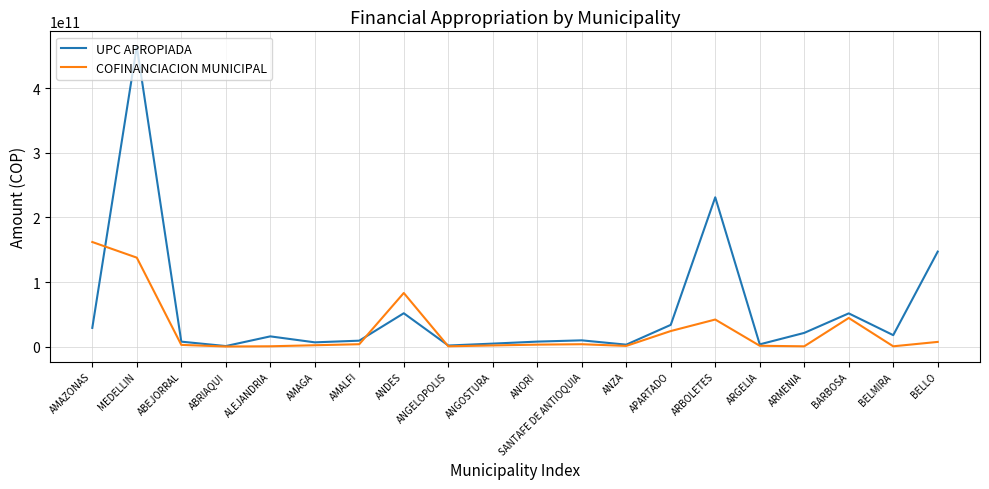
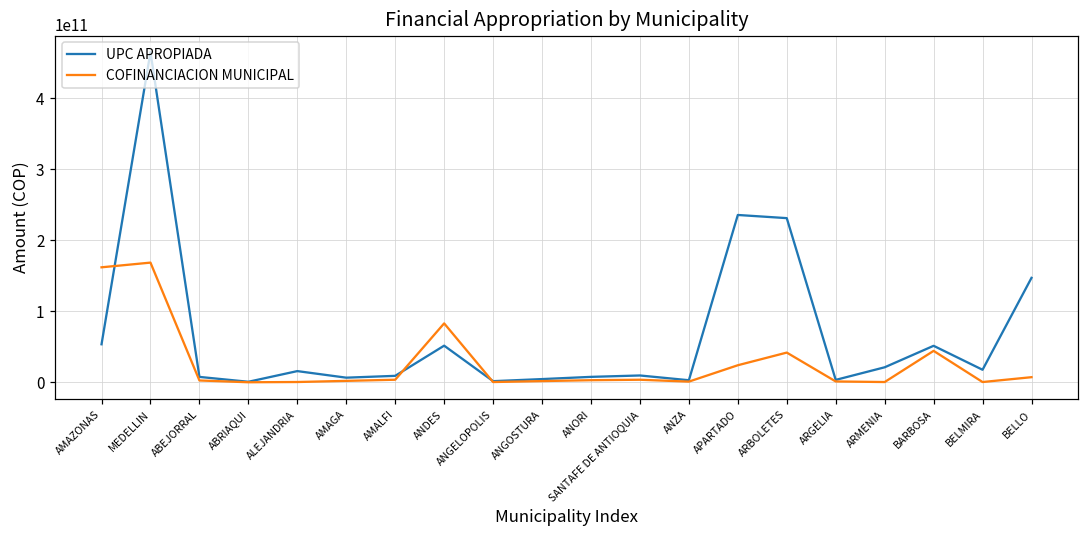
  {
    "UPC APROPIADA": {
-     "AMAZONAS": 30000000000,
+     "AMAZONAS": 50000000000,
      "ABEJORRAL": 10000000000,
      "ALEJANDRIA": 20000000000,
      "AMAGA": 10000000000,
      "AMALFI": 10000000000,
      "ANDES": 50000000000,
      "ANORI": 10000000000,
      "SANTAFE DE ANTIOQUIA": 10000000000,
-     "APARTADO": 30000000000,
+     "APARTADO": 240000000000,
      "ARBOLETES": 230000000000,
      "ARMENIA": 20000000000,
      "BARBOSA": 50000000000,
      "BELMIRA": 20000000000,
      "BELLO": 150000000000
    },
    "COFINANCIACION MUNICIPAL": {
      "AMAZONAS": 160000000000,
-     "MEDELLIN": 140000000000,
+     "MEDELLIN": 170000000000,
      "ABEJORRAL": 0,
      "ALEJANDRIA": 0,
      "AMAGA": 0,
      "AMALFI": 0,
      "ANDES": 80000000000,
      "ANORI": 0,
      "SANTAFE DE ANTIOQUIA": 0,
      "APARTADO": 20000000000,
      "ARBOLETES": 40000000000,
      "ARMENIA": 0,
      "BARBOSA": 40000000000,
      "BELMIRA": 0,
      "BELLO": 10000000000
    }
  }
